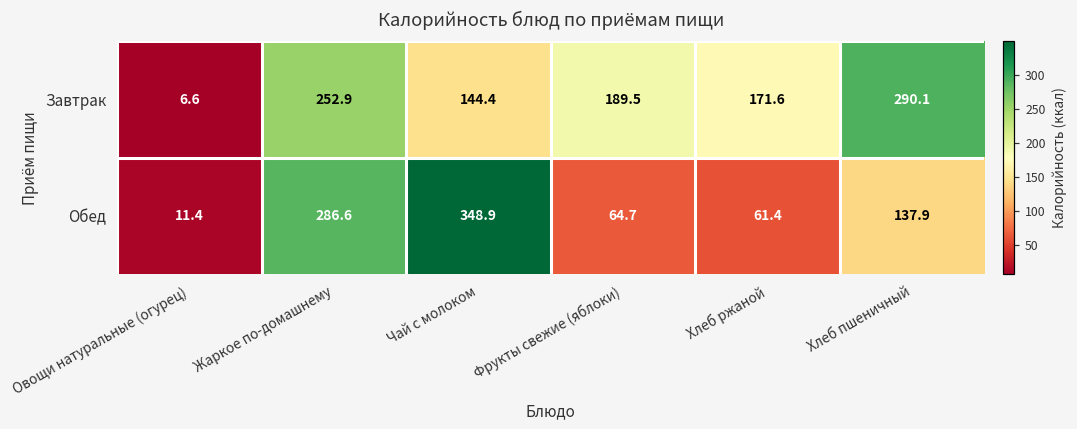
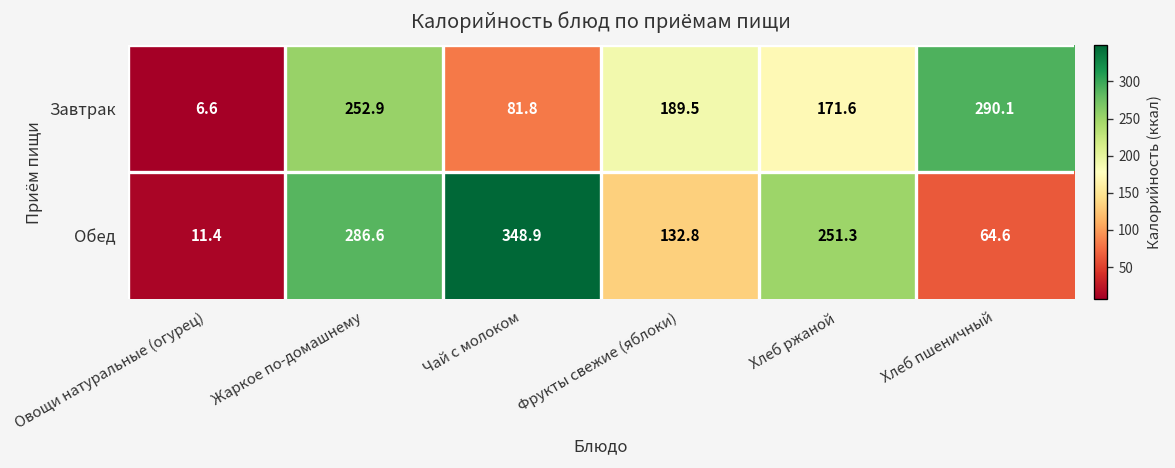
  {
    "Завтрак": {
      "Овощи натуральные (огурец)": 6.6,
      "Жаркое по-домашнему": 252.9,
-     "Чай с молоком": 144.4,
+     "Чай с молоком": 81.8,
      "Фрукты свежие (яблоки)": 189.5,
      "Хлеб ржаной": 171.6,
      "Хлеб пшеничный": 290.1
    },
    "Обед": {
      "Овощи натуральные (огурец)": 11.4,
      "Жаркое по-домашнему": 286.6,
      "Чай с молоком": 348.9,
-     "Фрукты свежие (яблоки)": 64.7,
-     "Хлеб ржаной": 61.4,
-     "Хлеб пшеничный": 137.9
+     "Фрукты свежие (яблоки)": 132.8,
+     "Хлеб ржаной": 251.3,
+     "Хлеб пшеничный": 64.6
    }
  }
